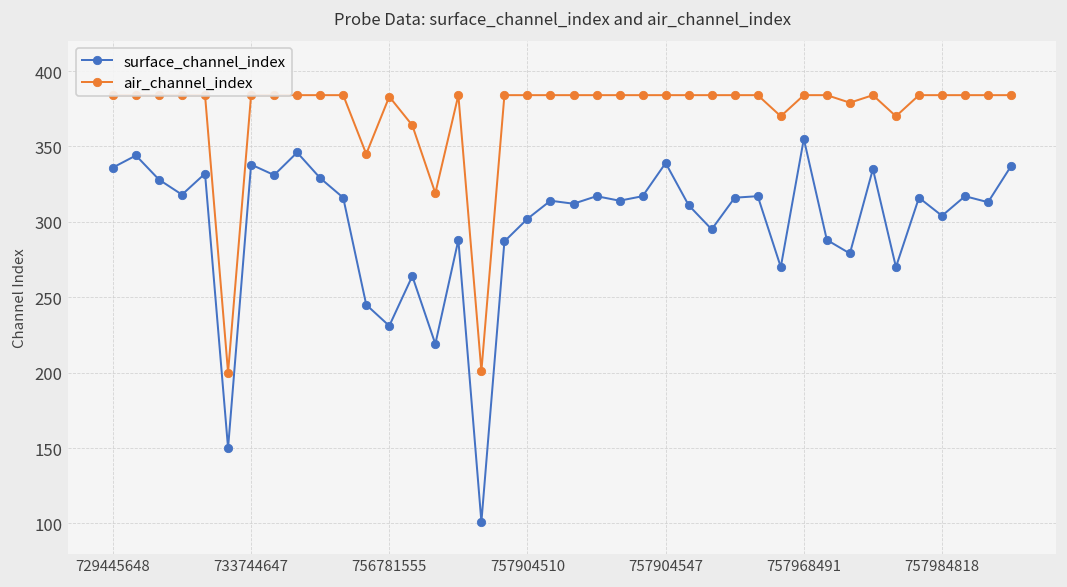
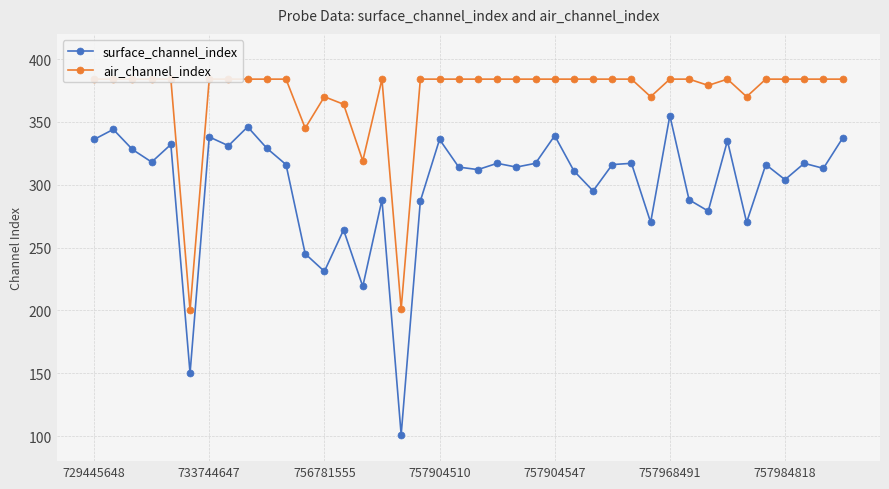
  {
    "surface_channel_index": {
      "729445648": 336,
      "733744647": 338,
      "756781555": 231,
-     "757904510": 302,
+     "757904510": 336,
      "757904547": 339,
      "757968491": 355,
      "757984818": 304
    },
    "air_channel_index": {
-     "756781555": 383,
+     "756781555": 370,
      "757904510": 384,
      "757904547": 384,
      "757968491": 384,
      "757984818": 384
    }
  }
